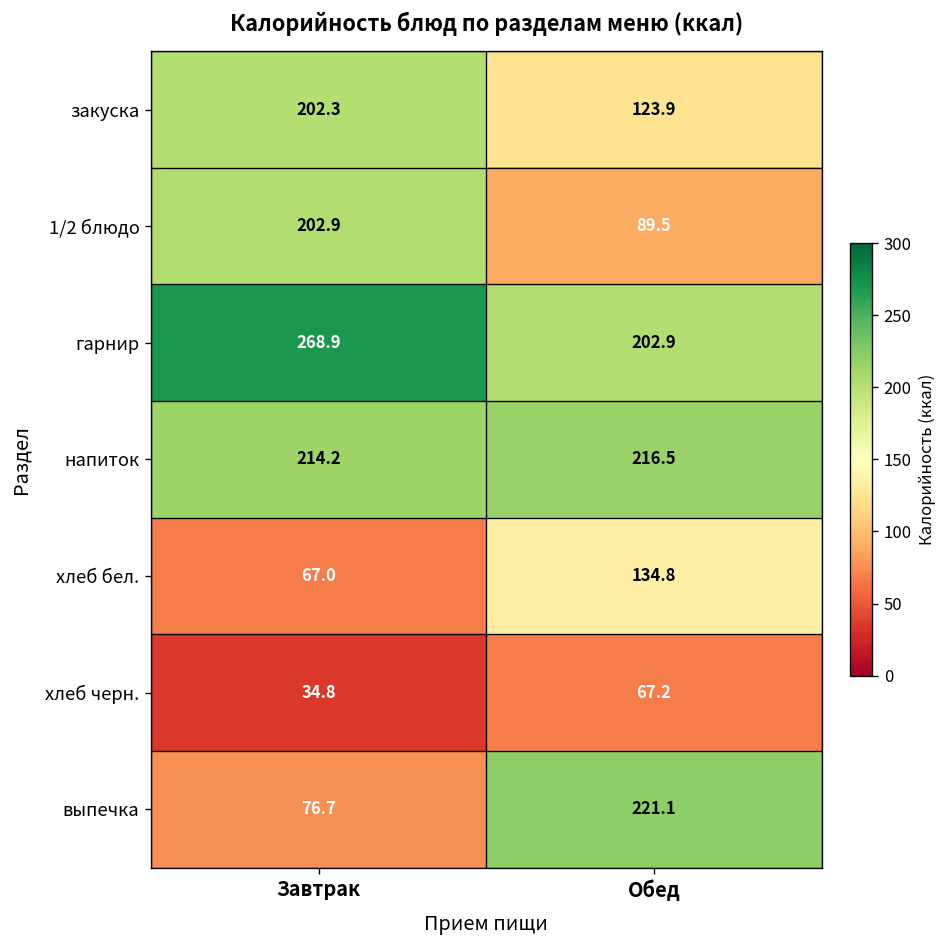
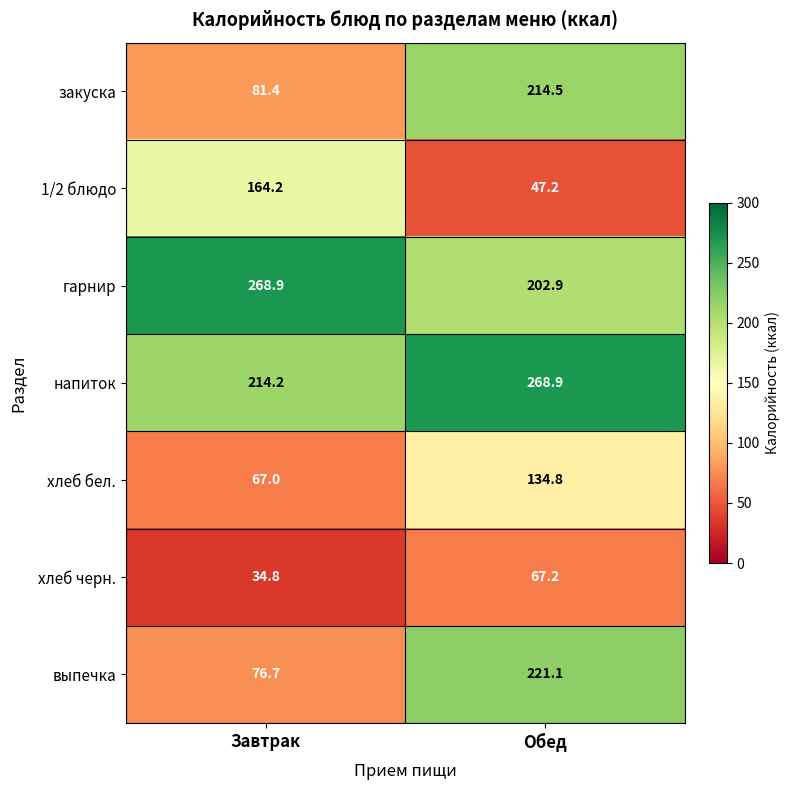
  {
    "закуска": {
-     "Завтрак": 202.3,
-     "Обед": 123.9
+     "Завтрак": 81.4,
+     "Обед": 214.5
    },
    "1/2 блюдо": {
-     "Завтрак": 202.9,
-     "Обед": 89.5
+     "Завтрак": 164.2,
+     "Обед": 47.2
    },
    "гарнир": {
      "Завтрак": 268.9,
      "Обед": 202.9
    },
    "напиток": {
      "Завтрак": 214.2,
-     "Обед": 216.5
+     "Обед": 268.9
    },
    "хлеб бел.": {
      "Завтрак": 67.0,
      "Обед": 134.8
    },
    "хлеб черн.": {
      "Завтрак": 34.8,
      "Обед": 67.2
    },
    "выпечка": {
      "Завтрак": 76.7,
      "Обед": 221.1
    }
  }
